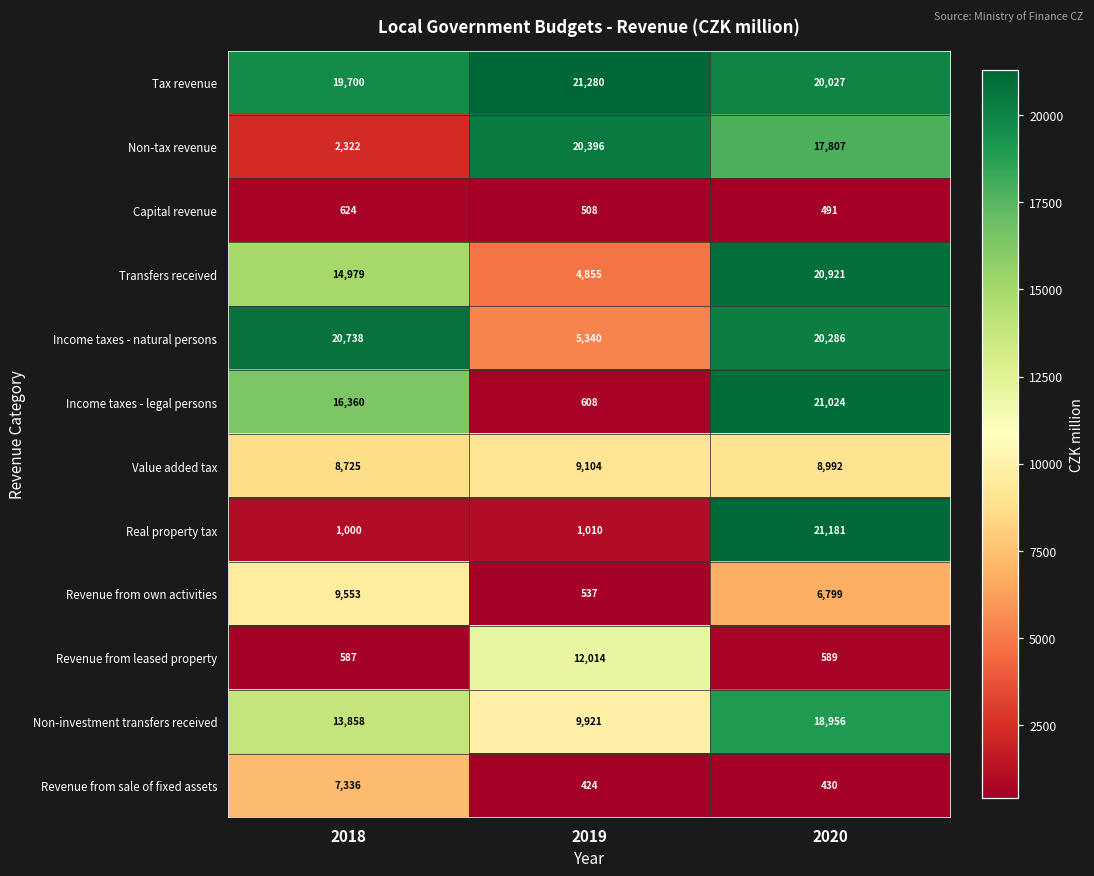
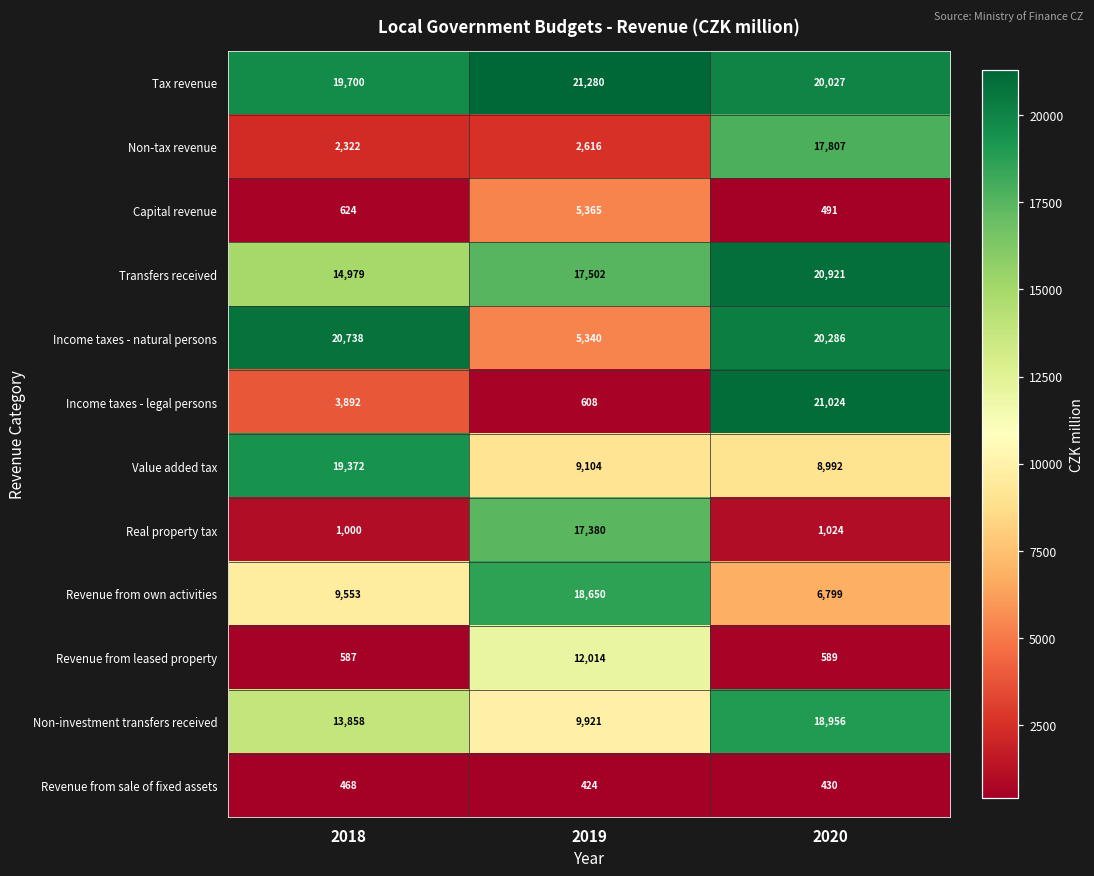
  {
    "Tax revenue": {
      "2018": "19,700",
      "2019": "21,280",
      "2020": "20,027"
    },
    "Non-tax revenue": {
      "2018": "2,322",
-     "2019": "20,396",
+     "2019": "2,616",
      "2020": "17,807"
    },
    "Capital revenue": {
      "2018": "624",
-     "2019": "508",
+     "2019": "5,365",
      "2020": "491"
    },
    "Transfers received": {
      "2018": "14,979",
-     "2019": "4,855",
+     "2019": "17,502",
      "2020": "20,921"
    },
    "Income taxes - natural persons": {
      "2018": "20,738",
      "2019": "5,340",
      "2020": "20,286"
    },
    "Income taxes - legal persons": {
-     "2018": "16,360",
+     "2018": "3,892",
      "2019": "608",
      "2020": "21,024"
    },
    "Value added tax": {
-     "2018": "8,725",
+     "2018": "19,372",
      "2019": "9,104",
      "2020": "8,992"
    },
    "Real property tax": {
      "2018": "1,000",
-     "2019": "1,010",
-     "2020": "21,181"
+     "2019": "17,380",
+     "2020": "1,024"
    },
    "Revenue from own activities": {
      "2018": "9,553",
-     "2019": "537",
+     "2019": "18,650",
      "2020": "6,799"
    },
    "Revenue from leased property": {
      "2018": "587",
      "2019": "12,014",
      "2020": "589"
    },
    "Non-investment transfers received": {
      "2018": "13,858",
      "2019": "9,921",
      "2020": "18,956"
    },
    "Revenue from sale of fixed assets": {
-     "2018": "7,336",
+     "2018": "468",
      "2019": "424",
      "2020": "430"
    }
  }
